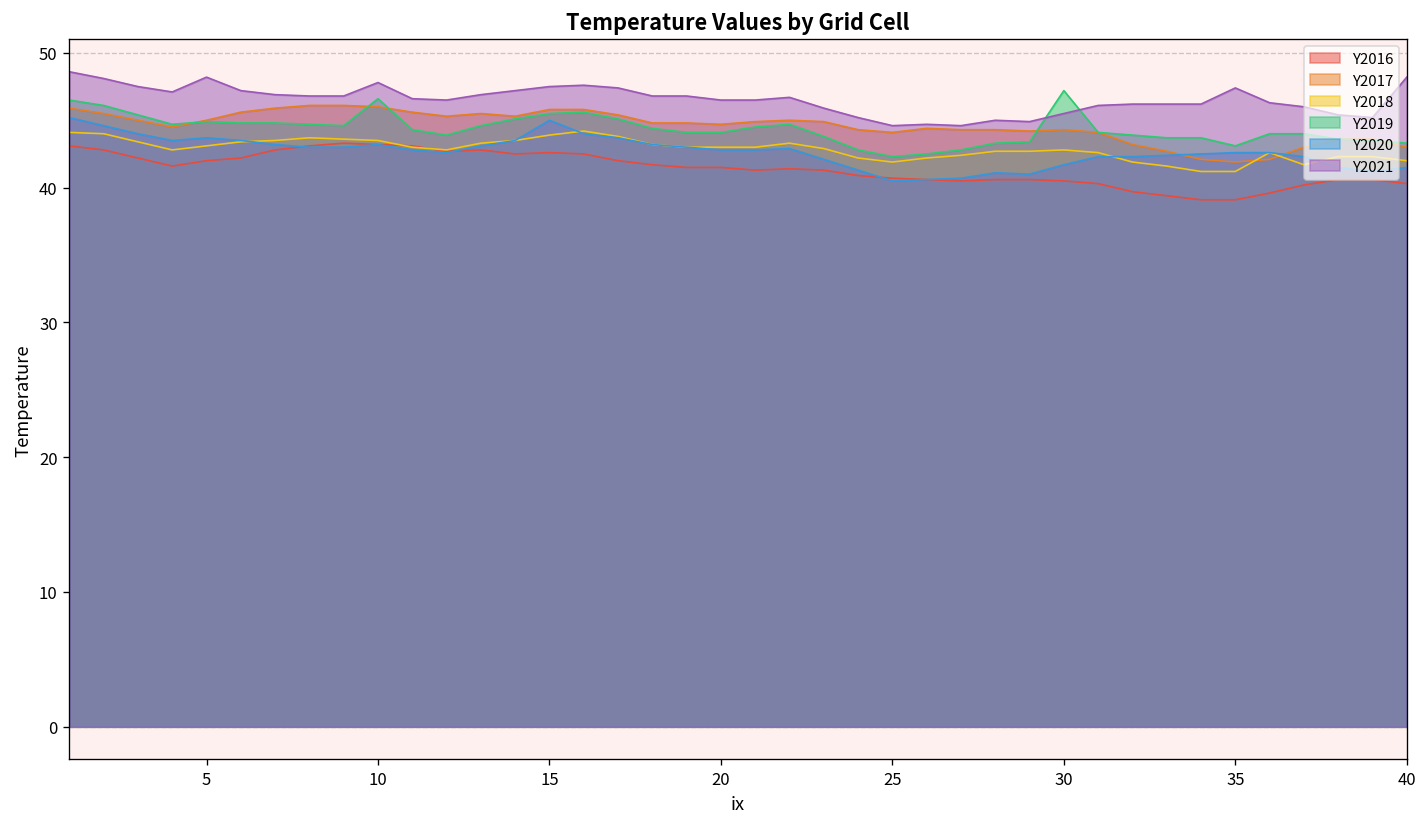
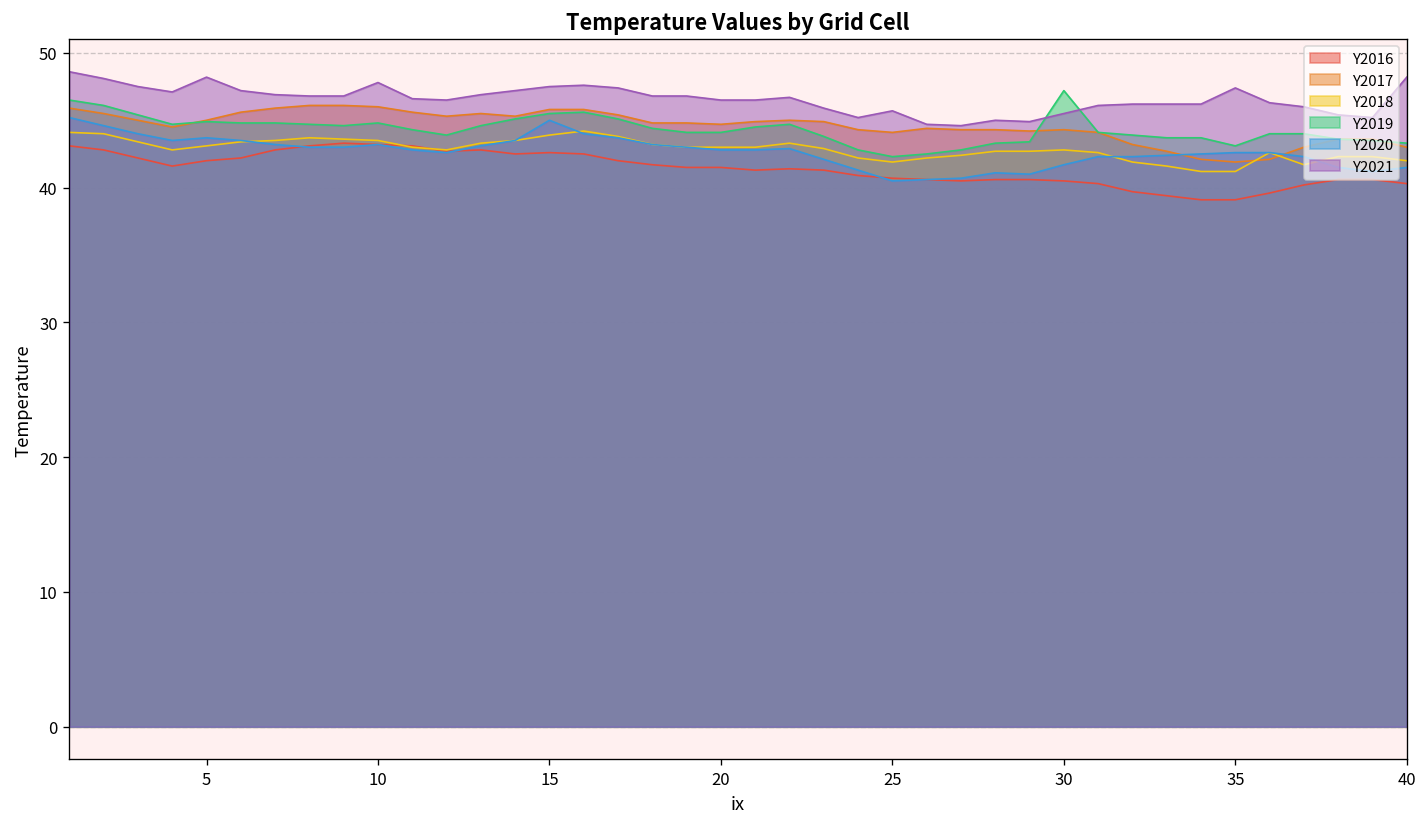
  {
    "Y2019": {
-     "10": 46.6,
+     "10": 44.8,
      "15": 45.5,
      "20": 44.1,
      "25": 42.3,
      "30": 47.2,
      "35": 43.1,
      "40": 43.3
    },
    "Y2020": {
      "5": 43.7,
      "15": 45.0,
      "30": 41.7,
      "35": 42.6,
      "40": 41.5
    },
    "Y2021": {
      "5": 48.2,
      "10": 47.8,
      "15": 47.5,
      "20": 46.5,
-     "25": 44.6,
+     "25": 45.7,
      "30": 45.5,
      "35": 47.4,
      "40": 48.2
    }
  }
